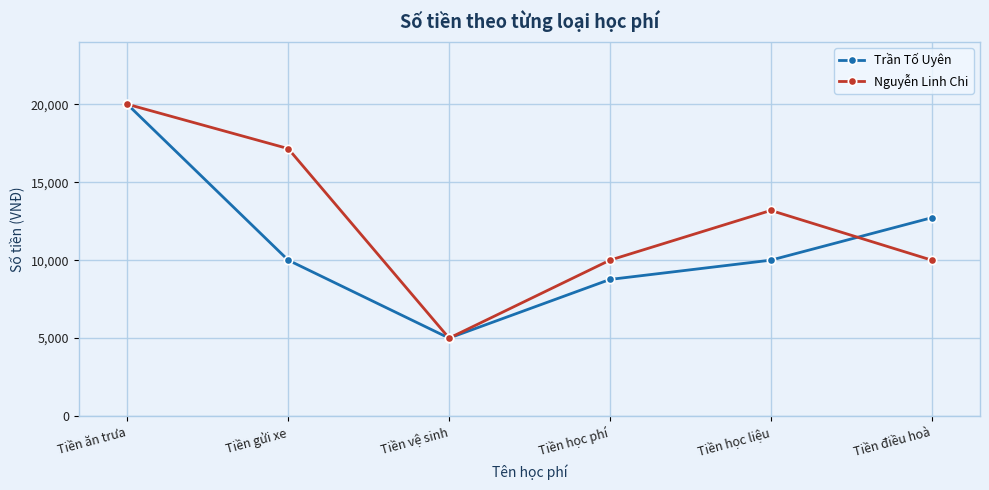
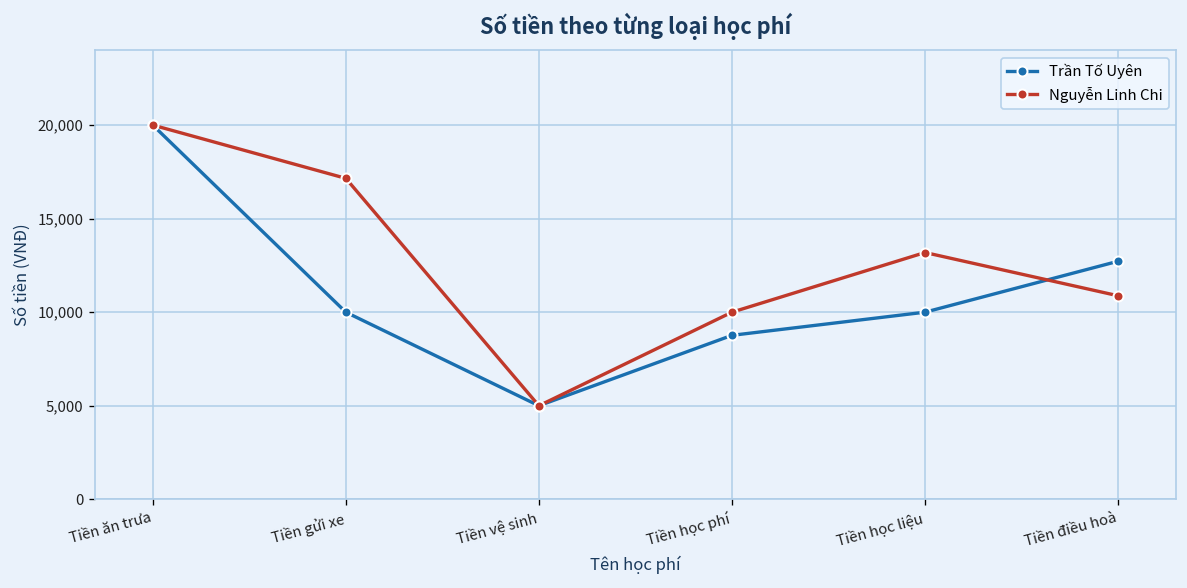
  {
    "Trần Tố Uyên": {
      "Tiền gửi xe": "10,000",
      "Tiền học phí": "8,800",
      "Tiền học liệu": "10,000",
      "Tiền điều hoà": "12,700"
    },
    "Nguyễn Linh Chi": {
      "Tiền gửi xe": "17,200",
      "Tiền học phí": "10,000",
      "Tiền học liệu": "13,200",
-     "Tiền điều hoà": "10,000"
+     "Tiền điều hoà": "10,900"
    }
  }
